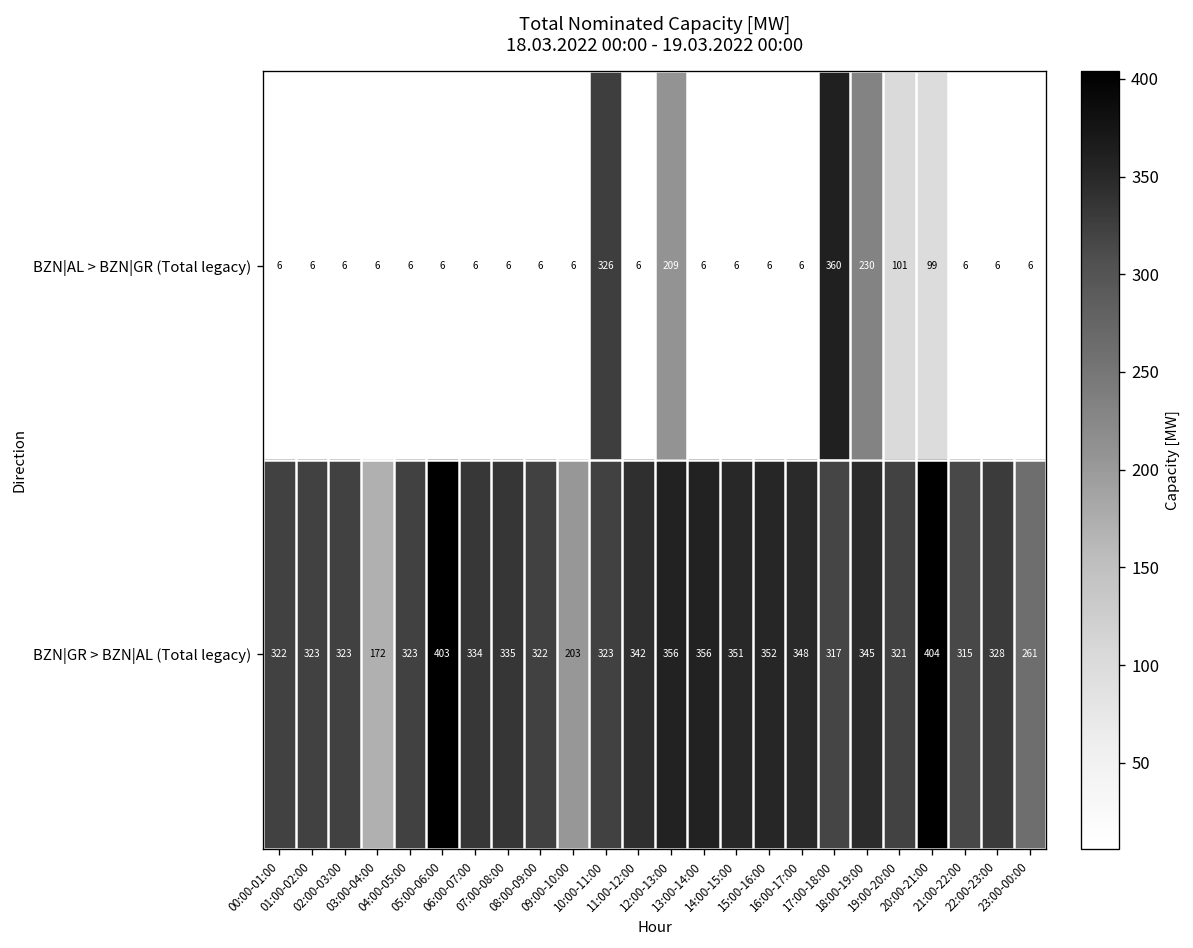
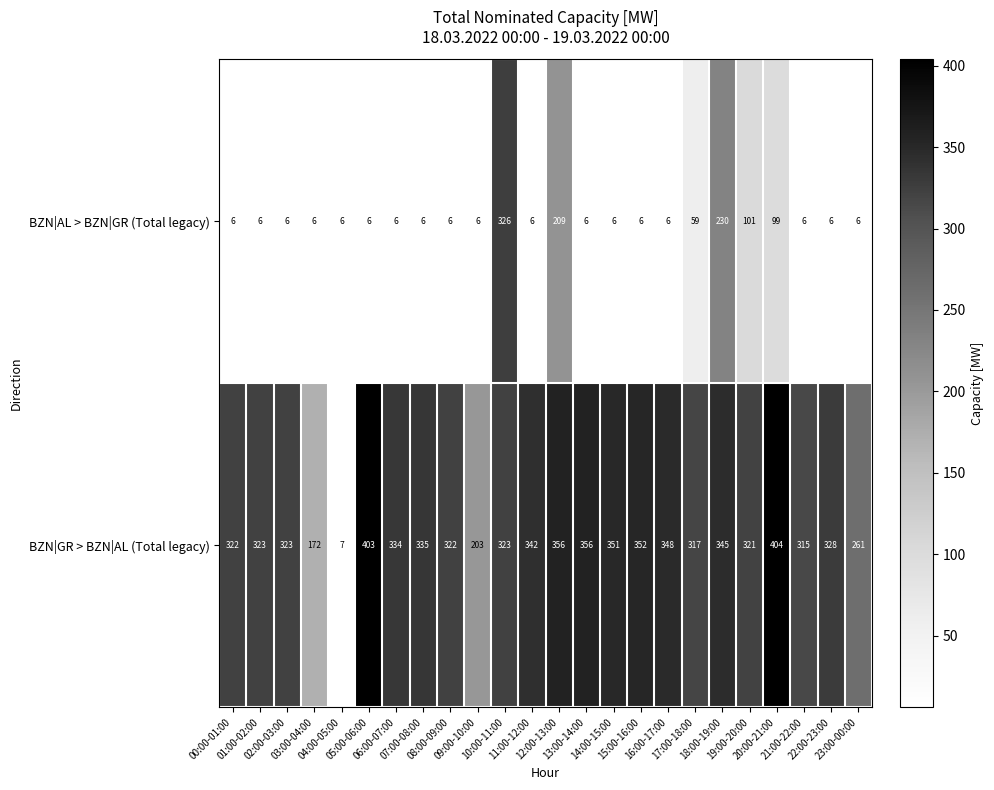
  {
    "BZN|AL > BZN|GR (Total legacy)": {
      "00:00-01:00": 6,
      "01:00-02:00": 6,
      "02:00-03:00": 6,
      "03:00-04:00": 6,
      "04:00-05:00": 6,
      "05:00-06:00": 6,
      "06:00-07:00": 6,
      "07:00-08:00": 6,
      "08:00-09:00": 6,
      "09:00-10:00": 6,
      "10:00-11:00": 326,
      "11:00-12:00": 6,
      "12:00-13:00": 209,
      "13:00-14:00": 6,
      "14:00-15:00": 6,
      "15:00-16:00": 6,
      "16:00-17:00": 6,
-     "17:00-18:00": 360,
+     "17:00-18:00": 59,
      "18:00-19:00": 230,
      "19:00-20:00": 101,
      "20:00-21:00": 99,
      "21:00-22:00": 6,
      "22:00-23:00": 6,
      "23:00-00:00": 6
    },
    "BZN|GR > BZN|AL (Total legacy)": {
      "00:00-01:00": 322,
      "01:00-02:00": 323,
      "02:00-03:00": 323,
      "03:00-04:00": 172,
-     "04:00-05:00": 323,
+     "04:00-05:00": 7,
      "05:00-06:00": 403,
      "06:00-07:00": 334,
      "07:00-08:00": 335,
      "08:00-09:00": 322,
      "09:00-10:00": 203,
      "10:00-11:00": 323,
      "11:00-12:00": 342,
      "12:00-13:00": 356,
      "13:00-14:00": 356,
      "14:00-15:00": 351,
      "15:00-16:00": 352,
      "16:00-17:00": 348,
      "17:00-18:00": 317,
      "18:00-19:00": 345,
      "19:00-20:00": 321,
      "20:00-21:00": 404,
      "21:00-22:00": 315,
      "22:00-23:00": 328,
      "23:00-00:00": 261
    }
  }
